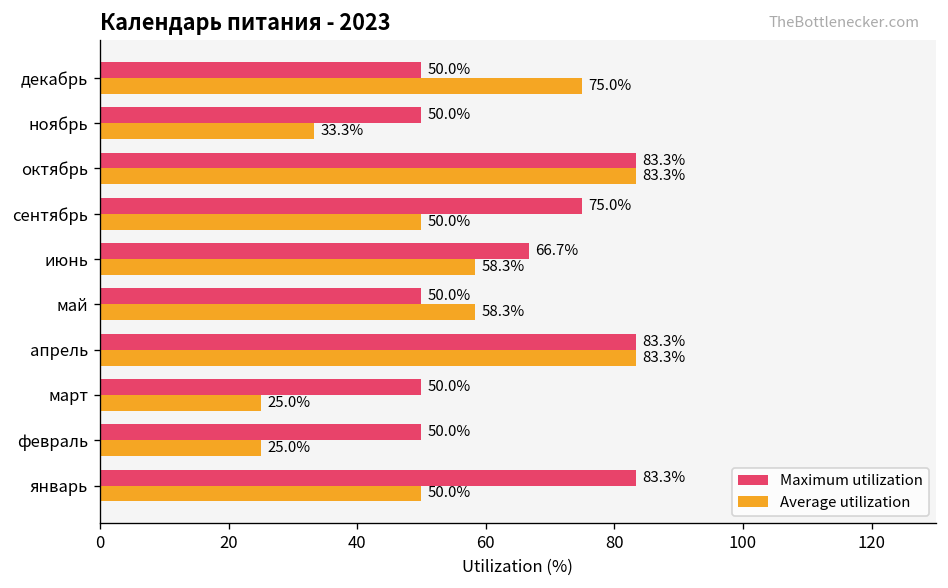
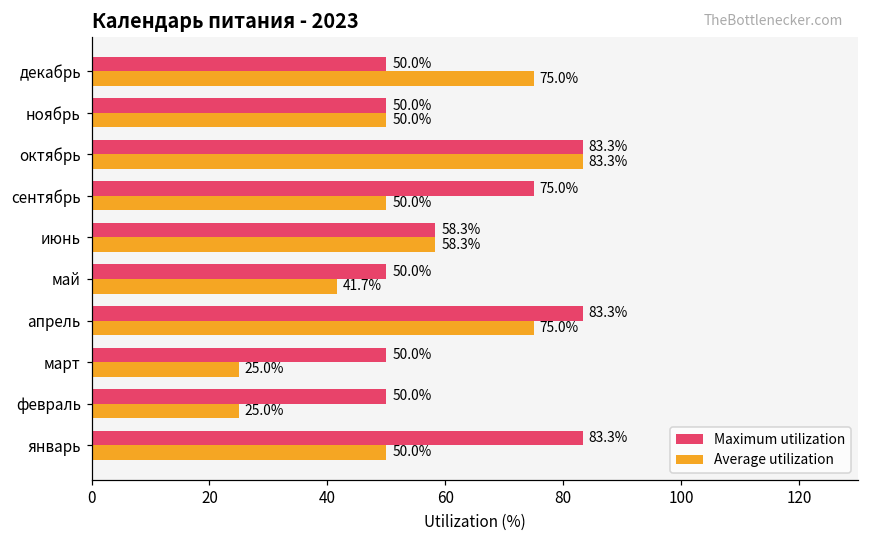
  {
    "Maximum utilization": {
      "декабрь": "50.0%",
      "ноябрь": "50.0%",
      "октябрь": "83.3%",
      "сентябрь": "75.0%",
-     "июнь": "66.7%",
+     "июнь": "58.3%",
      "май": "50.0%",
      "апрель": "83.3%",
      "март": "50.0%",
      "февраль": "50.0%",
      "январь": "83.3%"
    },
    "Average utilization": {
      "декабрь": "75.0%",
-     "ноябрь": "33.3%",
+     "ноябрь": "50.0%",
      "октябрь": "83.3%",
      "сентябрь": "50.0%",
      "июнь": "58.3%",
-     "май": "58.3%",
-     "апрель": "83.3%",
+     "май": "41.7%",
+     "апрель": "75.0%",
      "март": "25.0%",
      "февраль": "25.0%",
      "январь": "50.0%"
    }
  }
